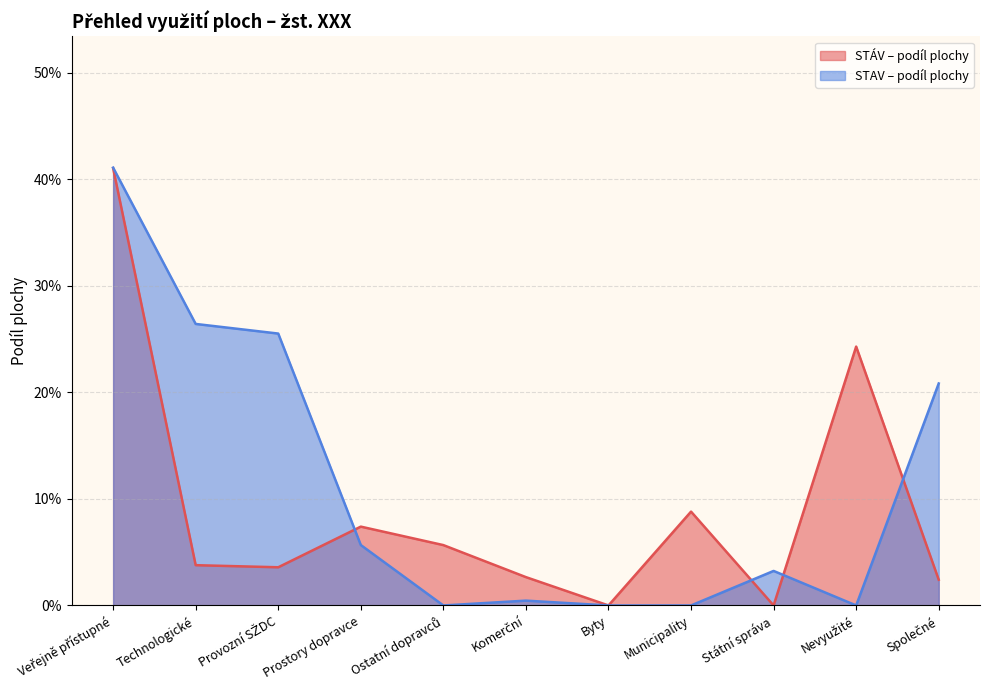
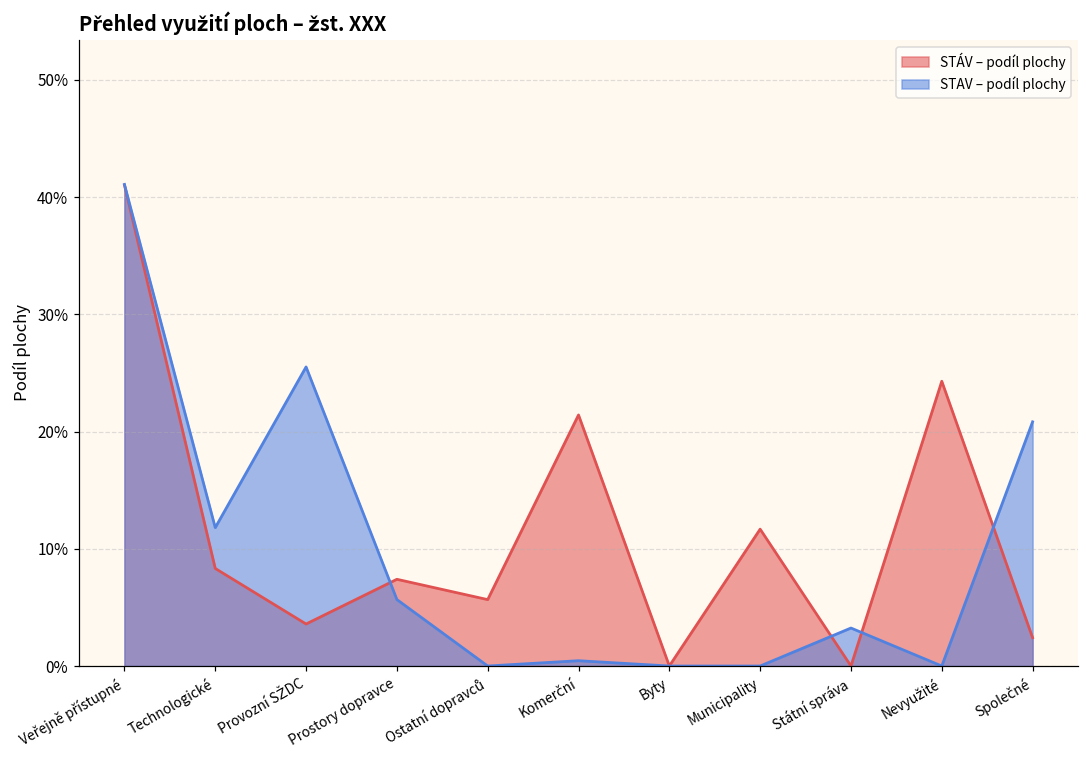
  {
    "STÁV – podíl plochy": {
-     "Technologické": "3.8%",
+     "Technologické": "8.3%",
      "Provozní SŽDC": "3.6%",
      "Prostory dopravce": "7.4%",
      "Ostatní dopravců": "5.7%",
-     "Komerční": "2.7%",
-     "Municipality": "8.8%",
+     "Komerční": "21.4%",
+     "Municipality": "11.7%",
      "Státní správa": "0.0%",
      "Nevyužité": "24.3%",
      "Společné": "2.4%"
    },
    "STAV – podíl plochy": {
-     "Technologické": "26.4%",
+     "Technologické": "11.8%",
      "Provozní SŽDC": "25.5%",
      "Prostory dopravce": "5.7%",
      "Ostatní dopravců": "0.0%",
      "Komerční": "0.5%",
      "Municipality": "0.0%",
      "Státní správa": "3.2%",
      "Nevyužité": "0.0%",
      "Společné": "20.8%"
    }
  }
